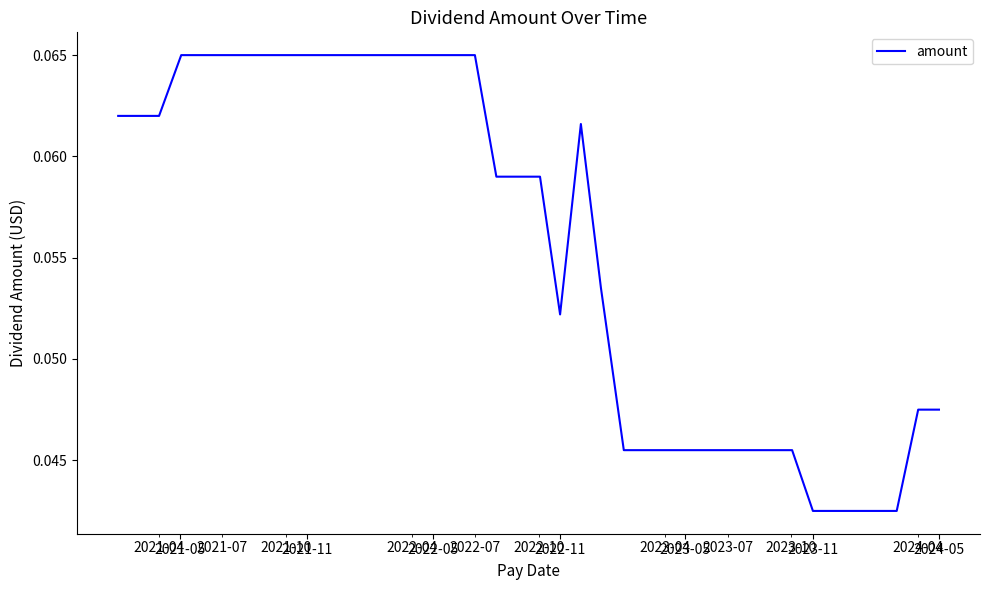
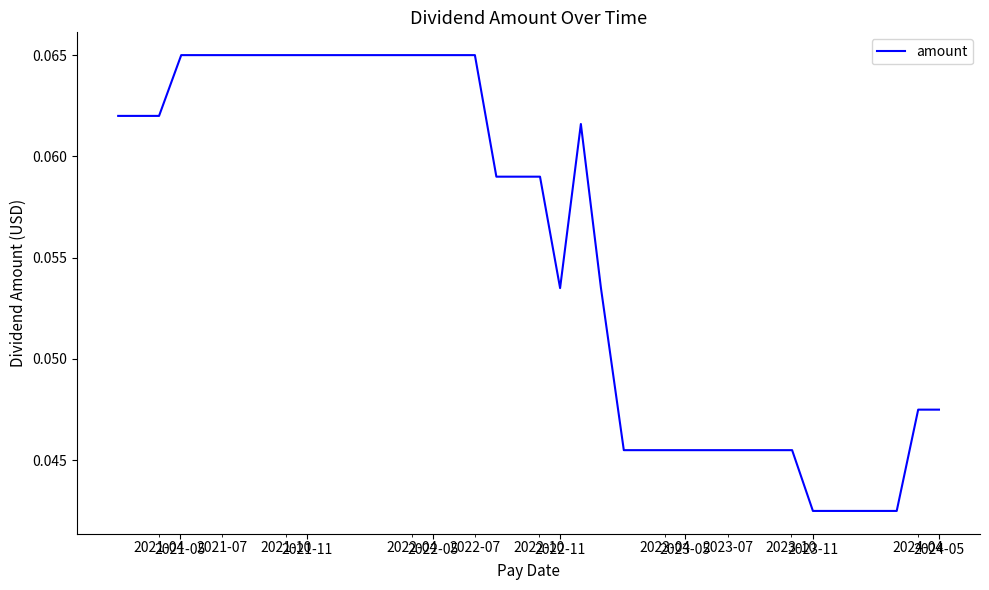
  {
    "2021-11": 0.0650,
-   "2022-11": 0.0522,
+   "2022-11": 0.0535,
    "2023-05": 0.0455,
    "2023-11": 0.0425,
    "2024-05": 0.0475
  }
